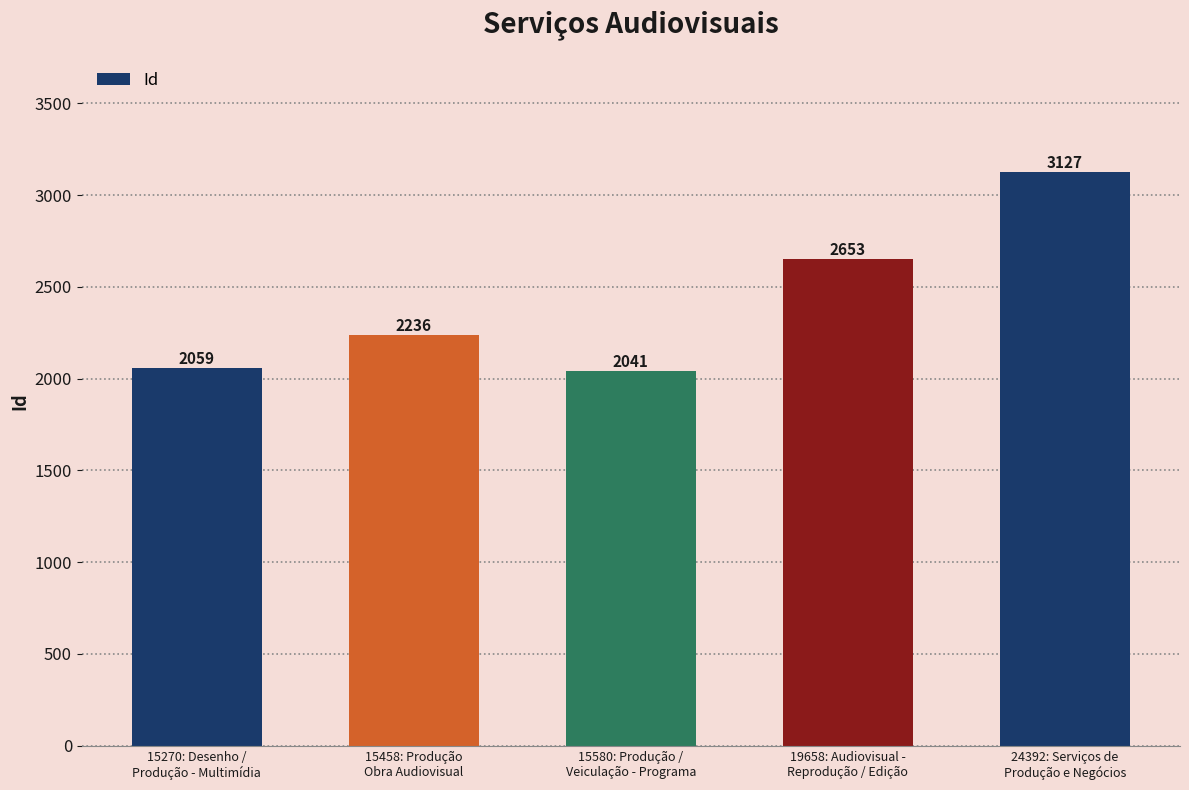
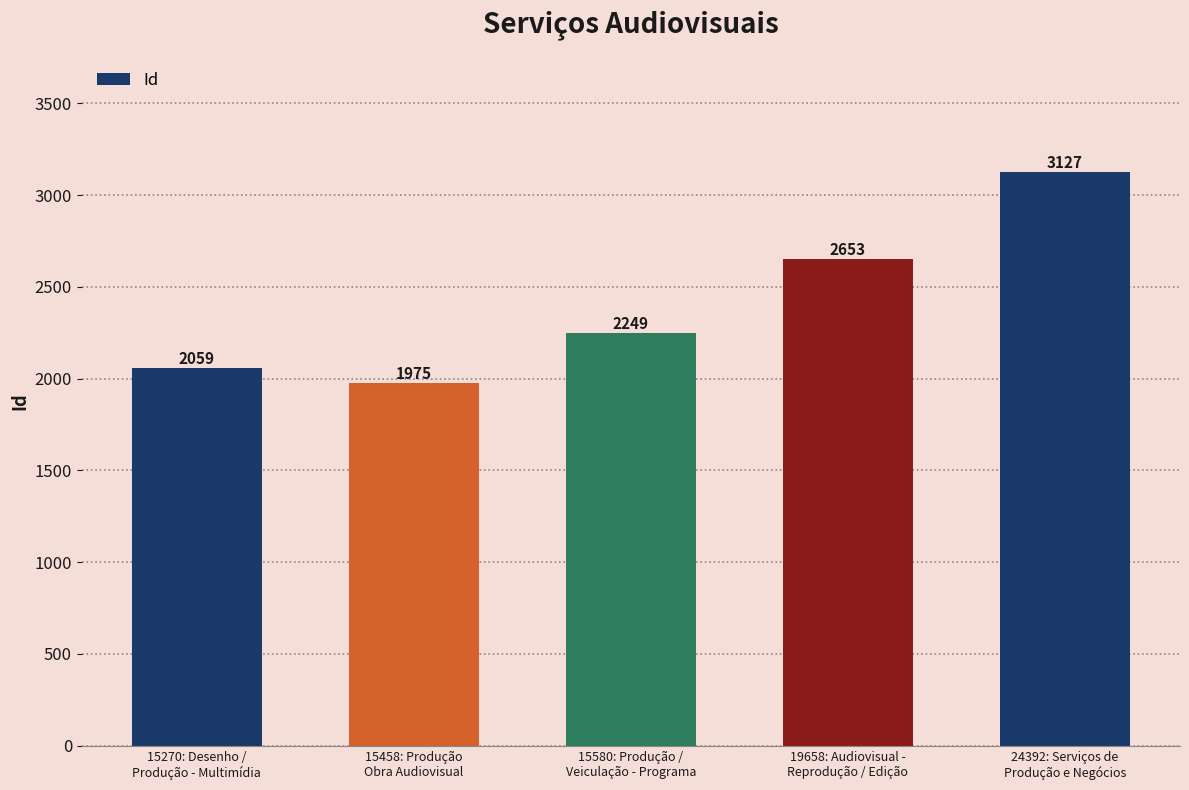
  {
    "15270: Desenho / Produção - Multimídia": 2059,
-   "15458: Produção Obra Audiovisual": 2236,
-   "15580: Produção / Veiculação - Programa": 2041,
+   "15458: Produção Obra Audiovisual": 1975,
+   "15580: Produção / Veiculação - Programa": 2249,
    "19658: Audiovisual - Reprodução / Edição": 2653,
    "24392: Serviços de Produção e Negócios": 3127
  }
